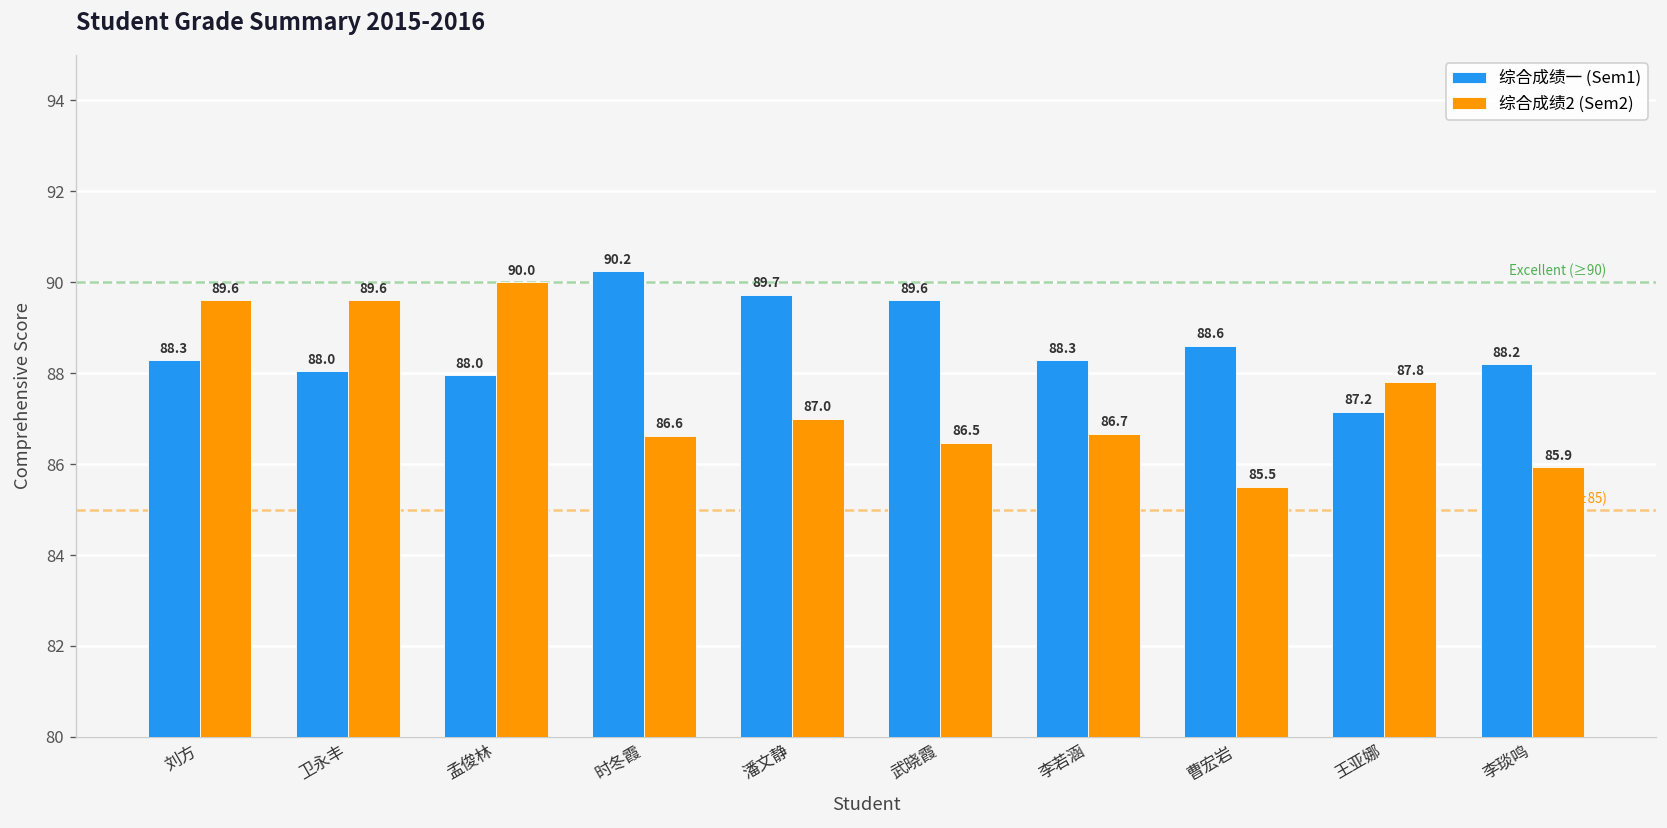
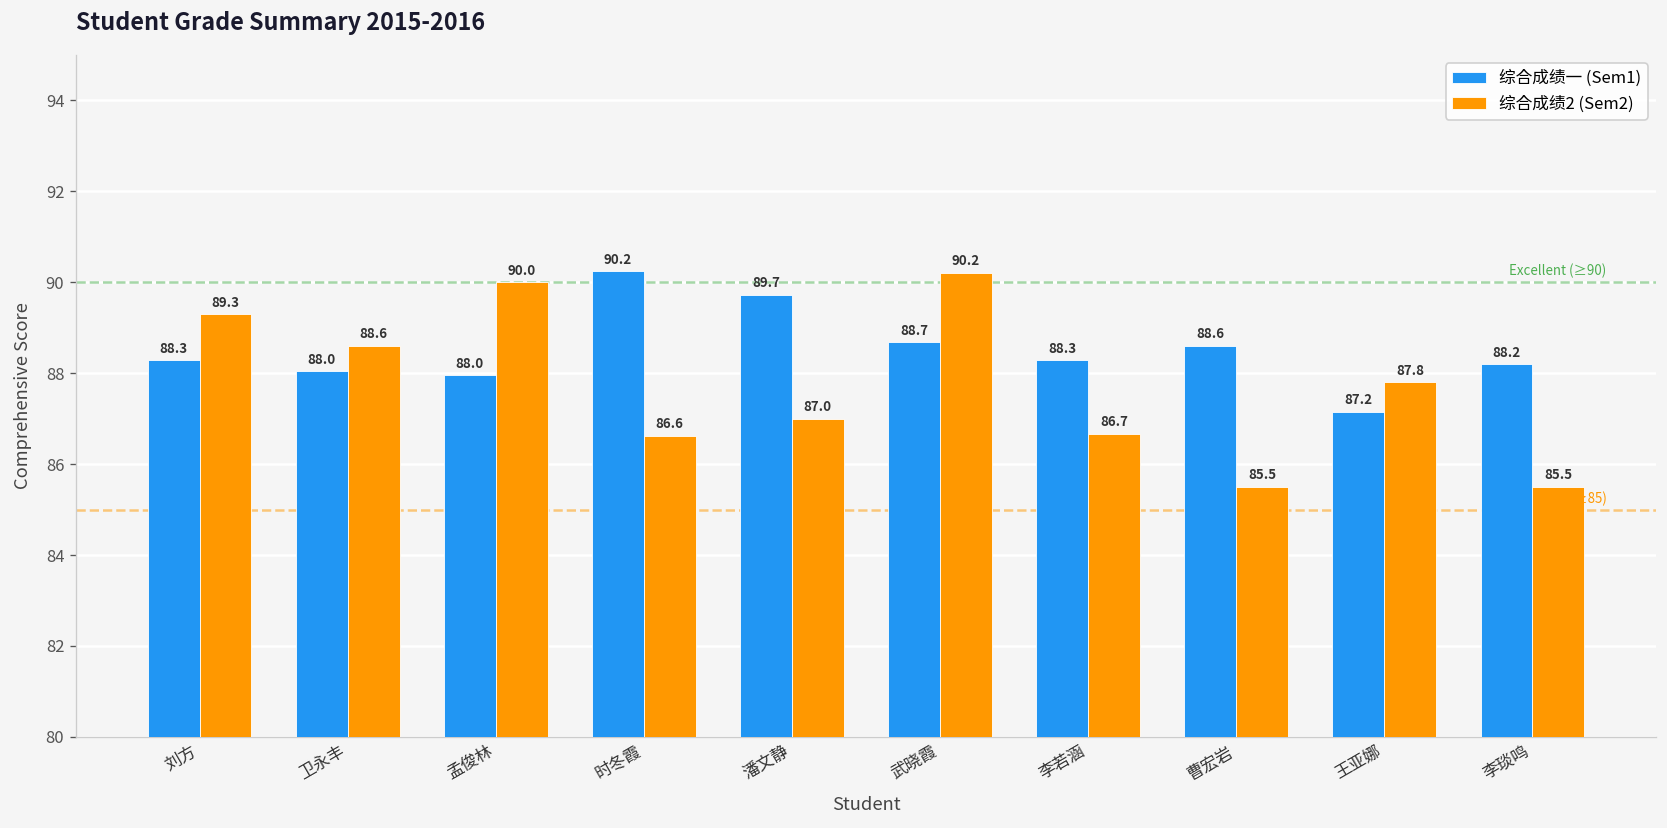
  {
    "综合成绩一 (Sem1)": {
      "刘方": 88.3,
      "卫永丰": 88.0,
      "孟俊林": 88.0,
      "时冬霞": 90.2,
      "潘文静": 89.7,
-     "武晓霞": 89.6,
+     "武晓霞": 88.7,
      "李若涵": 88.3,
      "曹宏岩": 88.6,
      "王亚娜": 87.2,
      "李琰鸣": 88.2
    },
    "综合成绩2 (Sem2)": {
-     "刘方": 89.6,
-     "卫永丰": 89.6,
+     "刘方": 89.3,
+     "卫永丰": 88.6,
      "孟俊林": 90.0,
      "时冬霞": 86.6,
      "潘文静": 87.0,
-     "武晓霞": 86.5,
+     "武晓霞": 90.2,
      "李若涵": 86.7,
      "曹宏岩": 85.5,
      "王亚娜": 87.8,
-     "李琰鸣": 85.9
+     "李琰鸣": 85.5
    }
  }
